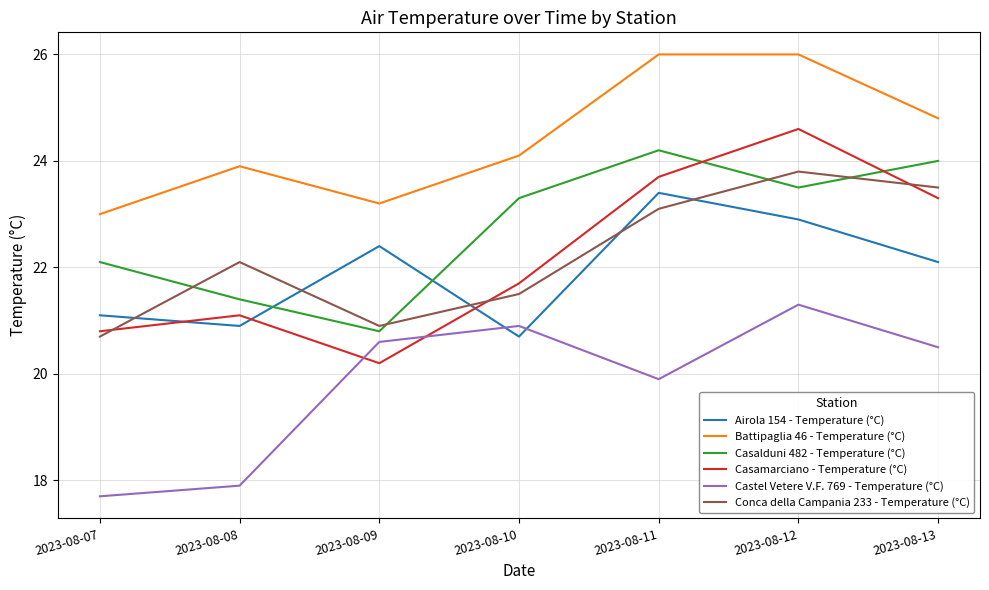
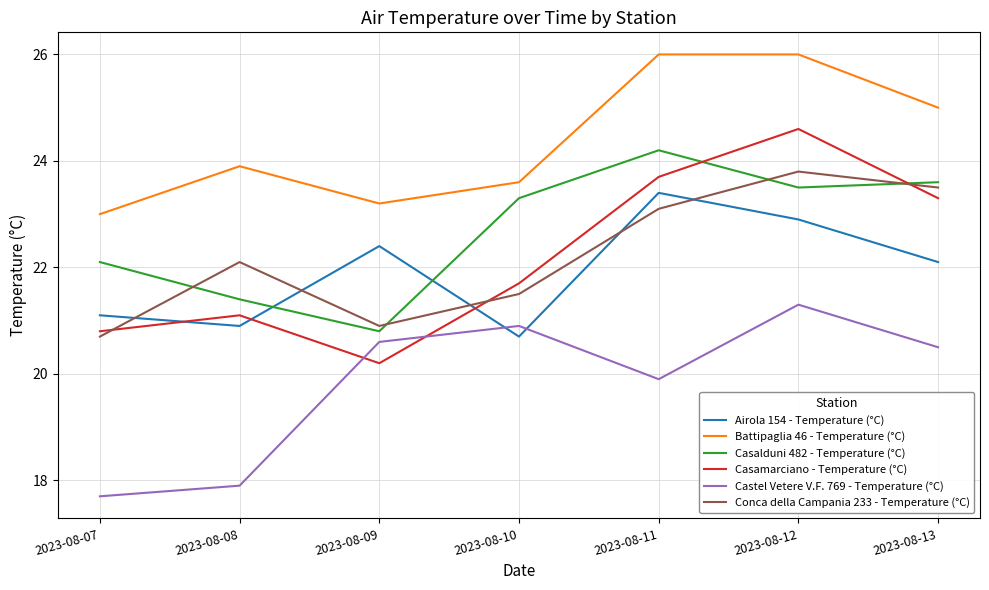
  {
    "Airola 154 - Temperature (°C)": {
      "2023-08-07": 21.1,
      "2023-08-08": 20.9,
      "2023-08-09": 22.4,
      "2023-08-10": 20.7,
      "2023-08-11": 23.4,
      "2023-08-12": 22.9,
      "2023-08-13": 22.1
    },
    "Battipaglia 46 - Temperature (°C)": {
      "2023-08-07": 23.0,
      "2023-08-08": 23.9,
      "2023-08-09": 23.2,
-     "2023-08-10": 24.1,
+     "2023-08-10": 23.6,
      "2023-08-11": 26.0,
      "2023-08-12": 26.0,
-     "2023-08-13": 24.8
+     "2023-08-13": 25.0
    },
    "Casalduni 482 - Temperature (°C)": {
      "2023-08-07": 22.1,
      "2023-08-08": 21.4,
      "2023-08-09": 20.8,
      "2023-08-10": 23.3,
      "2023-08-11": 24.2,
      "2023-08-12": 23.5,
-     "2023-08-13": 24.0
+     "2023-08-13": 23.6
    },
    "Casamarciano - Temperature (°C)": {
      "2023-08-07": 20.8,
      "2023-08-08": 21.1,
      "2023-08-09": 20.2,
      "2023-08-10": 21.7,
      "2023-08-11": 23.7,
      "2023-08-12": 24.6,
      "2023-08-13": 23.3
    },
    "Castel Vetere V.F. 769 - Temperature (°C)": {
      "2023-08-07": 17.7,
      "2023-08-08": 17.9,
      "2023-08-09": 20.6,
      "2023-08-10": 20.9,
      "2023-08-11": 19.9,
      "2023-08-12": 21.3,
      "2023-08-13": 20.5
    },
    "Conca della Campania 233 - Temperature (°C)": {
      "2023-08-07": 20.7,
      "2023-08-08": 22.1,
      "2023-08-09": 20.9,
      "2023-08-10": 21.5,
      "2023-08-11": 23.1,
      "2023-08-12": 23.8,
      "2023-08-13": 23.5
    }
  }
